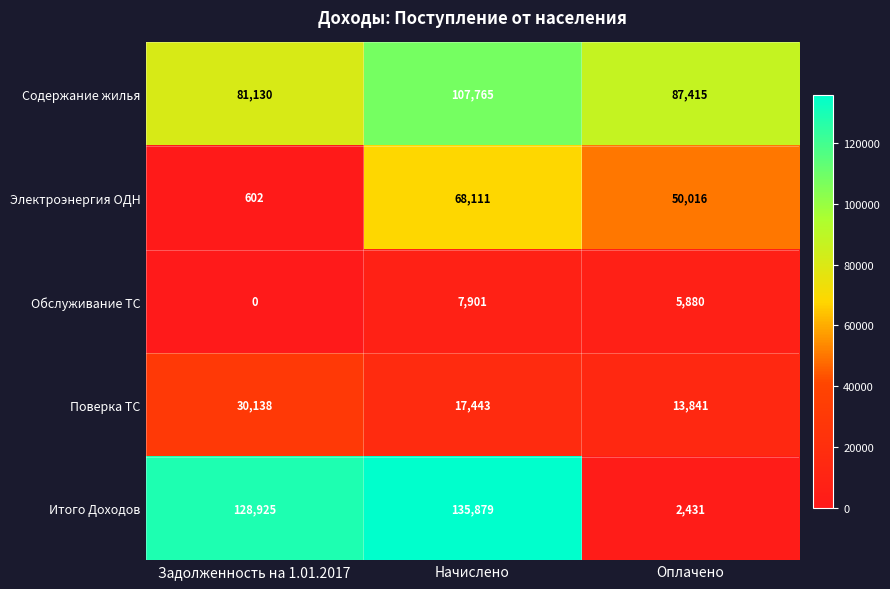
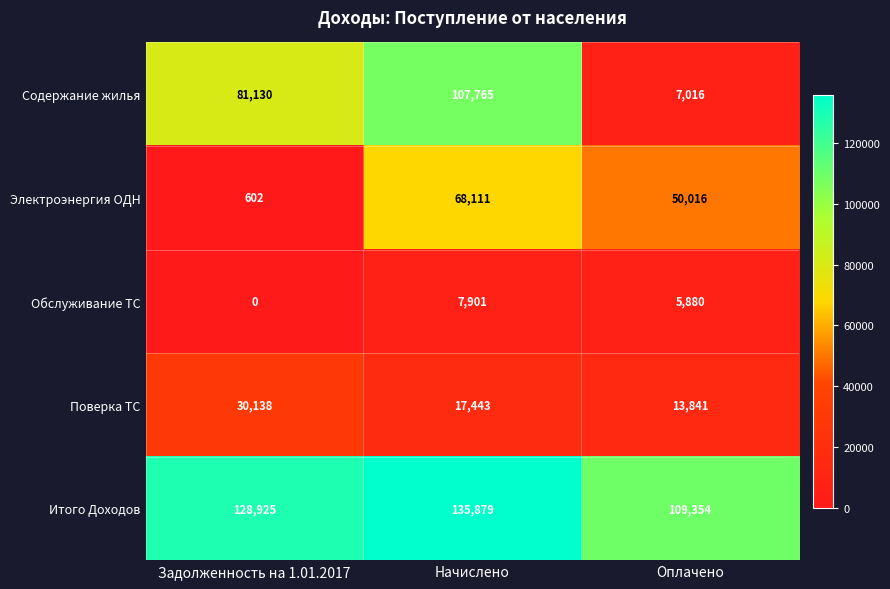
  {
    "Содержание жилья": {
      "Задолженность на 1.01.2017": "81,130",
      "Начислено": "107,765",
-     "Оплачено": "87,415"
+     "Оплачено": "7,016"
    },
    "Электроэнергия ОДН": {
      "Задолженность на 1.01.2017": "602",
      "Начислено": "68,111",
      "Оплачено": "50,016"
    },
    "Обслуживание ТС": {
      "Задолженность на 1.01.2017": "0",
      "Начислено": "7,901",
      "Оплачено": "5,880"
    },
    "Поверка ТС": {
      "Задолженность на 1.01.2017": "30,138",
      "Начислено": "17,443",
      "Оплачено": "13,841"
    },
    "Итого Доходов": {
      "Задолженность на 1.01.2017": "128,925",
      "Начислено": "135,879",
-     "Оплачено": "2,431"
+     "Оплачено": "109,354"
    }
  }
